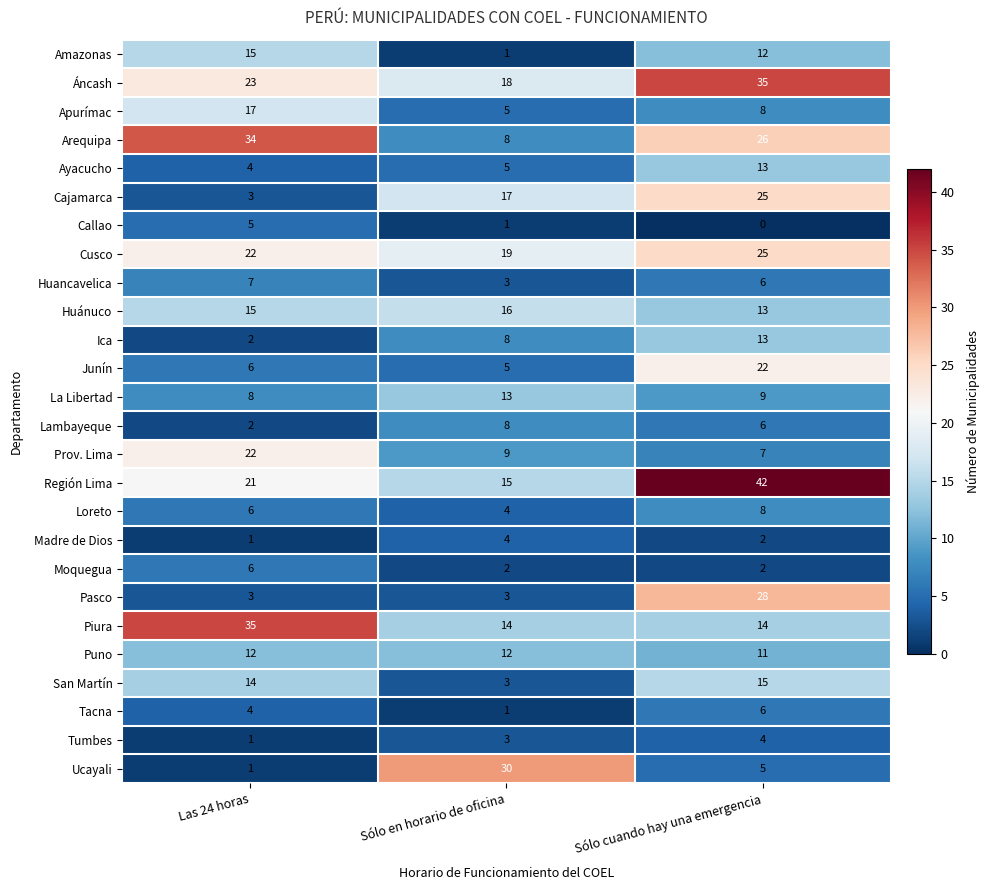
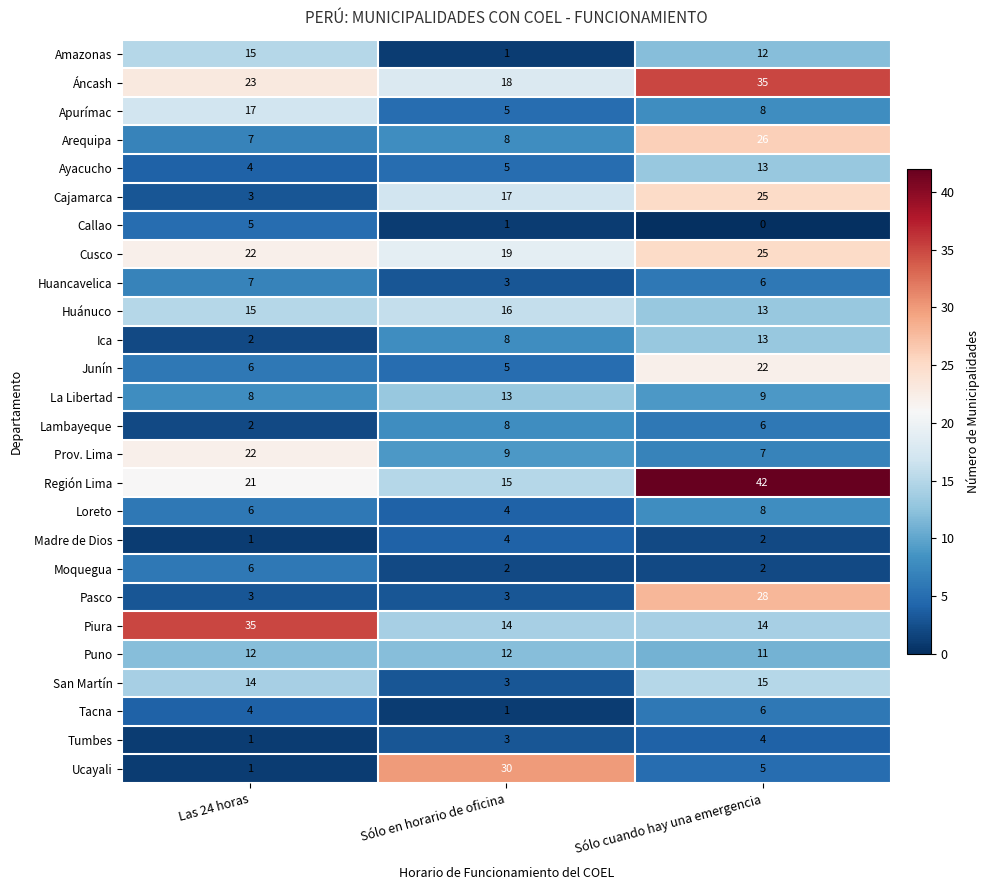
  {
    "Amazonas": {
      "Las 24 horas": 15,
      "Sólo en horario de oficina": 1,
      "Sólo cuando hay una emergencia": 12
    },
    "Áncash": {
      "Las 24 horas": 23,
      "Sólo en horario de oficina": 18,
      "Sólo cuando hay una emergencia": 35
    },
    "Apurímac": {
      "Las 24 horas": 17,
      "Sólo en horario de oficina": 5,
      "Sólo cuando hay una emergencia": 8
    },
    "Arequipa": {
-     "Las 24 horas": 34,
+     "Las 24 horas": 7,
      "Sólo en horario de oficina": 8,
      "Sólo cuando hay una emergencia": 26
    },
    "Ayacucho": {
      "Las 24 horas": 4,
      "Sólo en horario de oficina": 5,
      "Sólo cuando hay una emergencia": 13
    },
    "Cajamarca": {
      "Las 24 horas": 3,
      "Sólo en horario de oficina": 17,
      "Sólo cuando hay una emergencia": 25
    },
    "Callao": {
      "Las 24 horas": 5,
      "Sólo en horario de oficina": 1,
      "Sólo cuando hay una emergencia": 0
    },
    "Cusco": {
      "Las 24 horas": 22,
      "Sólo en horario de oficina": 19,
      "Sólo cuando hay una emergencia": 25
    },
    "Huancavelica": {
      "Las 24 horas": 7,
      "Sólo en horario de oficina": 3,
      "Sólo cuando hay una emergencia": 6
    },
    "Huánuco": {
      "Las 24 horas": 15,
      "Sólo en horario de oficina": 16,
      "Sólo cuando hay una emergencia": 13
    },
    "Ica": {
      "Las 24 horas": 2,
      "Sólo en horario de oficina": 8,
      "Sólo cuando hay una emergencia": 13
    },
    "Junín": {
      "Las 24 horas": 6,
      "Sólo en horario de oficina": 5,
      "Sólo cuando hay una emergencia": 22
    },
    "La Libertad": {
      "Las 24 horas": 8,
      "Sólo en horario de oficina": 13,
      "Sólo cuando hay una emergencia": 9
    },
    "Lambayeque": {
      "Las 24 horas": 2,
      "Sólo en horario de oficina": 8,
      "Sólo cuando hay una emergencia": 6
    },
    "Prov. Lima": {
      "Las 24 horas": 22,
      "Sólo en horario de oficina": 9,
      "Sólo cuando hay una emergencia": 7
    },
    "Región Lima": {
      "Las 24 horas": 21,
      "Sólo en horario de oficina": 15,
      "Sólo cuando hay una emergencia": 42
    },
    "Loreto": {
      "Las 24 horas": 6,
      "Sólo en horario de oficina": 4,
      "Sólo cuando hay una emergencia": 8
    },
    "Madre de Dios": {
      "Las 24 horas": 1,
      "Sólo en horario de oficina": 4,
      "Sólo cuando hay una emergencia": 2
    },
    "Moquegua": {
      "Las 24 horas": 6,
      "Sólo en horario de oficina": 2,
      "Sólo cuando hay una emergencia": 2
    },
    "Pasco": {
      "Las 24 horas": 3,
      "Sólo en horario de oficina": 3,
      "Sólo cuando hay una emergencia": 28
    },
    "Piura": {
      "Las 24 horas": 35,
      "Sólo en horario de oficina": 14,
      "Sólo cuando hay una emergencia": 14
    },
    "Puno": {
      "Las 24 horas": 12,
      "Sólo en horario de oficina": 12,
      "Sólo cuando hay una emergencia": 11
    },
    "San Martín": {
      "Las 24 horas": 14,
      "Sólo en horario de oficina": 3,
      "Sólo cuando hay una emergencia": 15
    },
    "Tacna": {
      "Las 24 horas": 4,
      "Sólo en horario de oficina": 1,
      "Sólo cuando hay una emergencia": 6
    },
    "Tumbes": {
      "Las 24 horas": 1,
      "Sólo en horario de oficina": 3,
      "Sólo cuando hay una emergencia": 4
    },
    "Ucayali": {
      "Las 24 horas": 1,
      "Sólo en horario de oficina": 30,
      "Sólo cuando hay una emergencia": 5
    }
  }
